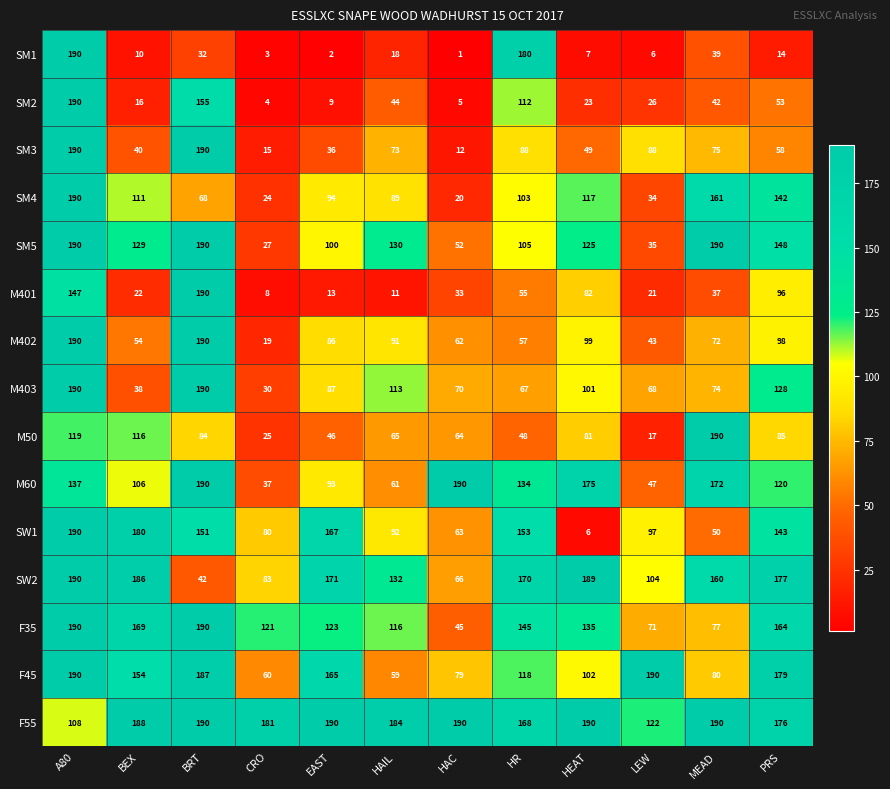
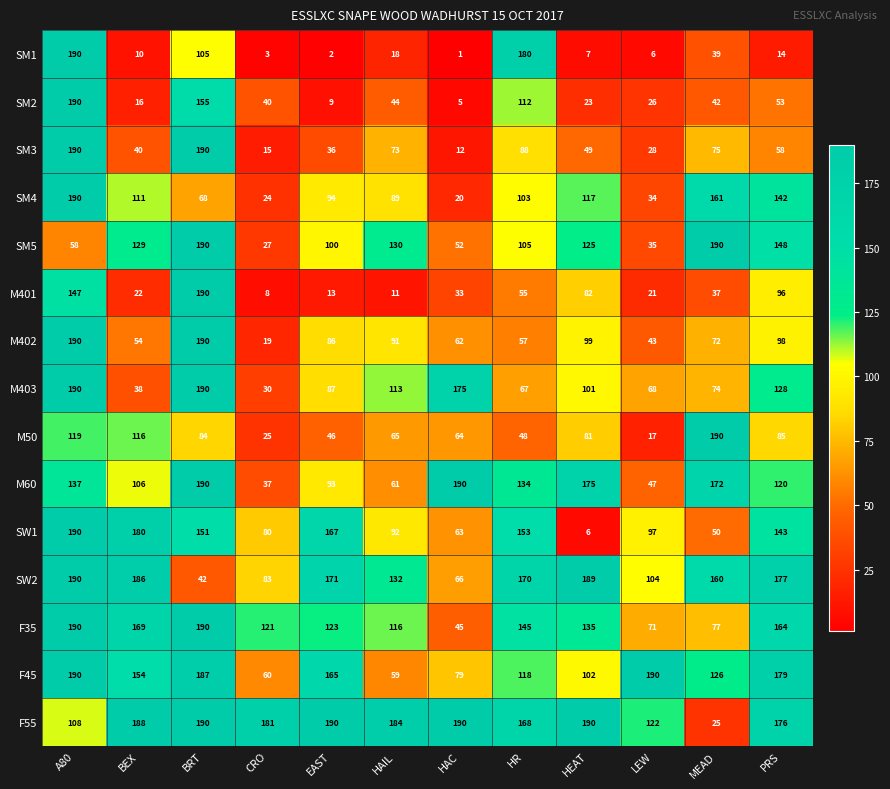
  {
    "SM1": {
      "A80": 190,
      "BEX": 10,
-     "BRT": 32,
+     "BRT": 105,
      "CRO": 3,
      "EAST": 2,
      "HAIL": 18,
      "HAC": 1,
      "HR": 180,
      "HEAT": 7,
      "LEW": 6,
      "MEAD": 39,
      "PRS": 14
    },
    "SM2": {
      "A80": 190,
      "BEX": 16,
      "BRT": 155,
-     "CRO": 4,
+     "CRO": 40,
      "EAST": 9,
      "HAIL": 44,
      "HAC": 5,
      "HR": 112,
      "HEAT": 23,
      "LEW": 26,
      "MEAD": 42,
      "PRS": 53
    },
    "SM3": {
      "A80": 190,
      "BEX": 40,
      "BRT": 190,
      "CRO": 15,
      "EAST": 36,
      "HAIL": 73,
      "HAC": 12,
      "HR": 88,
      "HEAT": 49,
-     "LEW": 88,
+     "LEW": 28,
      "MEAD": 75,
      "PRS": 58
    },
    "SM4": {
      "A80": 190,
      "BEX": 111,
      "BRT": 68,
      "CRO": 24,
      "EAST": 94,
      "HAIL": 89,
      "HAC": 20,
      "HR": 103,
      "HEAT": 117,
      "LEW": 34,
      "MEAD": 161,
      "PRS": 142
    },
    "SM5": {
-     "A80": 190,
+     "A80": 58,
      "BEX": 129,
      "BRT": 190,
      "CRO": 27,
      "EAST": 100,
      "HAIL": 130,
      "HAC": 52,
      "HR": 105,
      "HEAT": 125,
      "LEW": 35,
      "MEAD": 190,
      "PRS": 148
    },
    "M401": {
      "A80": 147,
      "BEX": 22,
      "BRT": 190,
      "CRO": 8,
      "EAST": 13,
      "HAIL": 11,
      "HAC": 33,
      "HR": 55,
      "HEAT": 82,
      "LEW": 21,
      "MEAD": 37,
      "PRS": 96
    },
    "M402": {
      "A80": 190,
      "BEX": 54,
      "BRT": 190,
      "CRO": 19,
      "EAST": 86,
      "HAIL": 91,
      "HAC": 62,
      "HR": 57,
      "HEAT": 99,
      "LEW": 43,
      "MEAD": 72,
      "PRS": 98
    },
    "M403": {
      "A80": 190,
      "BEX": 38,
      "BRT": 190,
      "CRO": 30,
      "EAST": 87,
      "HAIL": 113,
-     "HAC": 70,
+     "HAC": 175,
      "HR": 67,
      "HEAT": 101,
      "LEW": 68,
      "MEAD": 74,
      "PRS": 128
    },
    "M50": {
      "A80": 119,
      "BEX": 116,
      "BRT": 84,
      "CRO": 25,
      "EAST": 46,
      "HAIL": 65,
      "HAC": 64,
      "HR": 48,
      "HEAT": 81,
      "LEW": 17,
      "MEAD": 190,
      "PRS": 85
    },
    "M60": {
      "A80": 137,
      "BEX": 106,
      "BRT": 190,
      "CRO": 37,
      "EAST": 93,
      "HAIL": 61,
      "HAC": 190,
      "HR": 134,
      "HEAT": 175,
      "LEW": 47,
      "MEAD": 172,
      "PRS": 120
    },
    "SW1": {
      "A80": 190,
      "BEX": 180,
      "BRT": 151,
      "CRO": 80,
      "EAST": 167,
      "HAIL": 92,
      "HAC": 63,
      "HR": 153,
      "HEAT": 6,
      "LEW": 97,
      "MEAD": 50,
      "PRS": 143
    },
    "SW2": {
      "A80": 190,
      "BEX": 186,
      "BRT": 42,
      "CRO": 83,
      "EAST": 171,
      "HAIL": 132,
      "HAC": 66,
      "HR": 170,
      "HEAT": 189,
      "LEW": 104,
      "MEAD": 160,
      "PRS": 177
    },
    "F35": {
      "A80": 190,
      "BEX": 169,
      "BRT": 190,
      "CRO": 121,
      "EAST": 123,
      "HAIL": 116,
      "HAC": 45,
      "HR": 145,
      "HEAT": 135,
      "LEW": 71,
      "MEAD": 77,
      "PRS": 164
    },
    "F45": {
      "A80": 190,
      "BEX": 154,
      "BRT": 187,
      "CRO": 60,
      "EAST": 165,
      "HAIL": 59,
      "HAC": 79,
      "HR": 118,
      "HEAT": 102,
      "LEW": 190,
-     "MEAD": 80,
+     "MEAD": 126,
      "PRS": 179
    },
    "F55": {
      "A80": 108,
      "BEX": 188,
      "BRT": 190,
      "CRO": 181,
      "EAST": 190,
      "HAIL": 184,
      "HAC": 190,
      "HR": 168,
      "HEAT": 190,
      "LEW": 122,
-     "MEAD": 190,
+     "MEAD": 25,
      "PRS": 176
    }
  }
